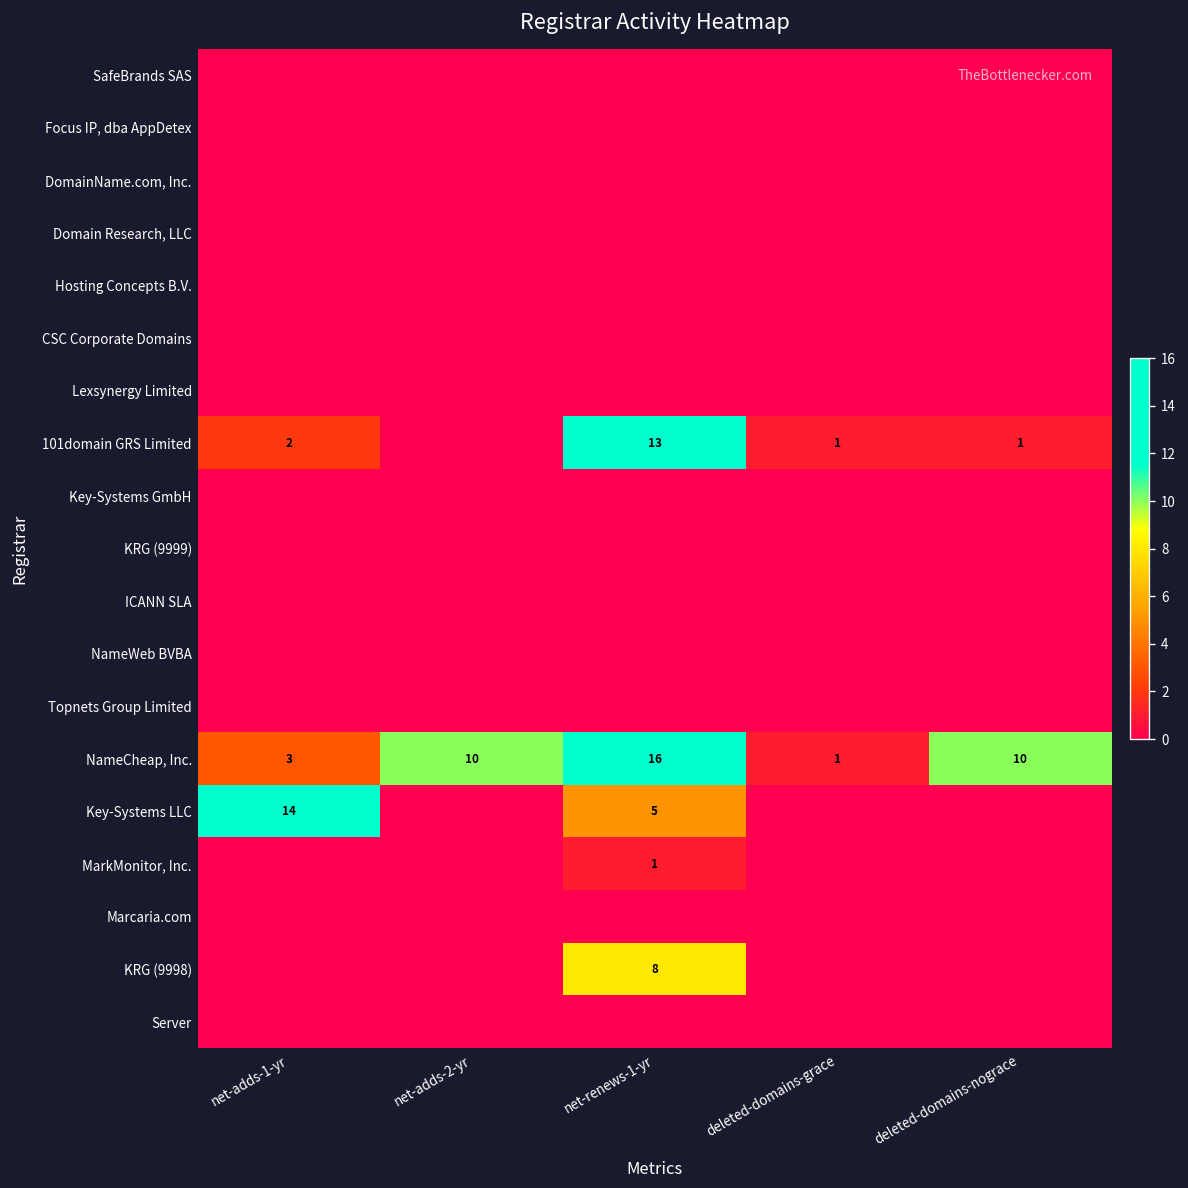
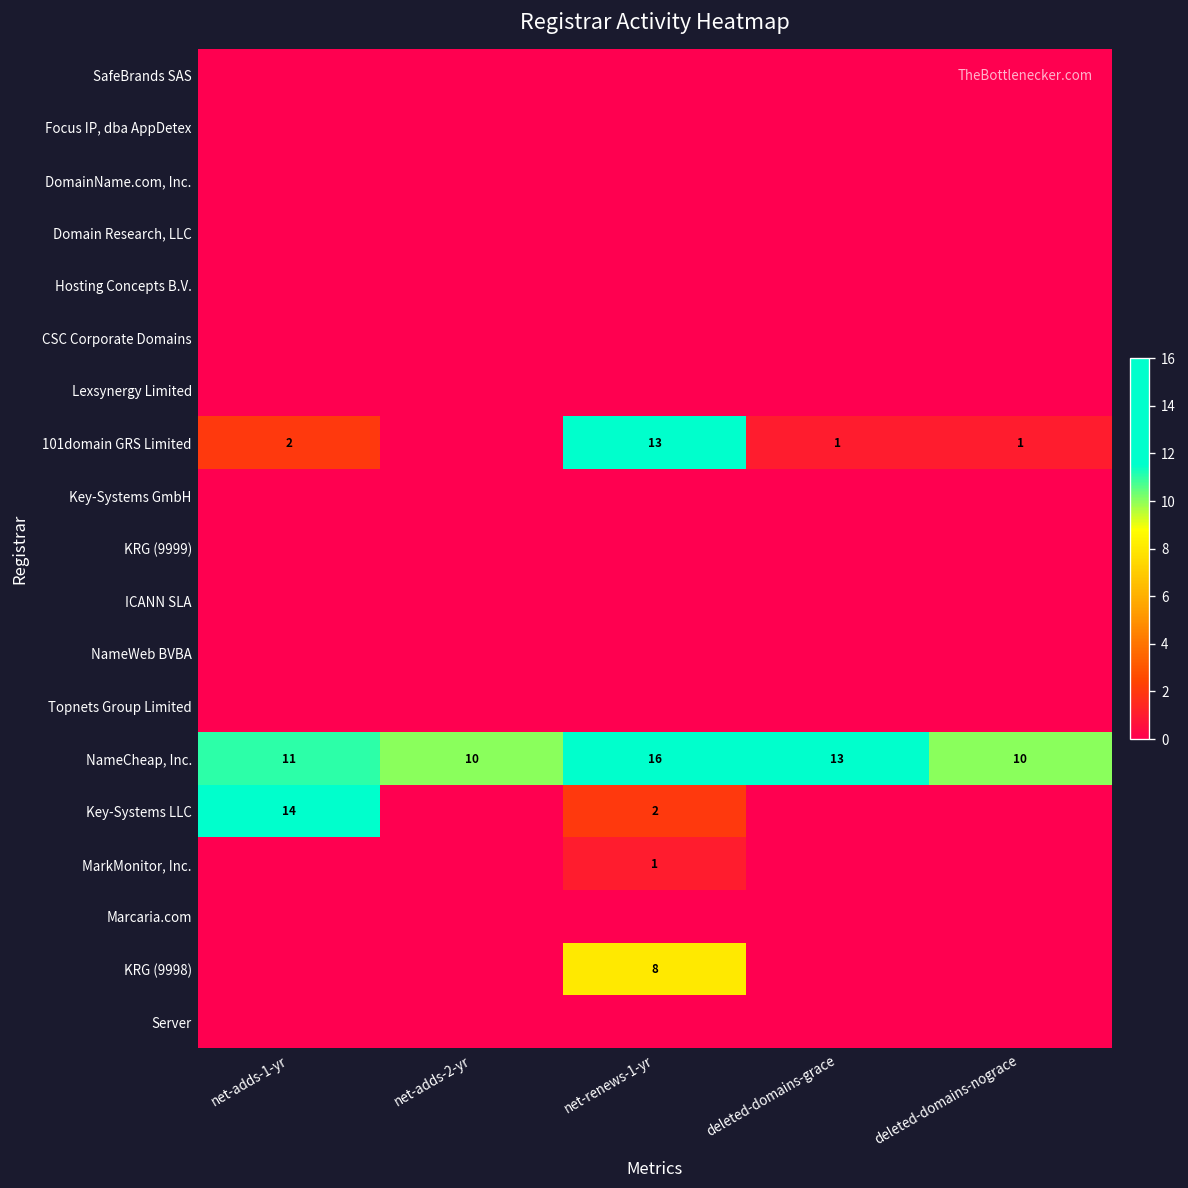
  {
    "101domain GRS Limited": {
      "net-adds-1-yr": 2,
      "net-renews-1-yr": 13,
      "deleted-domains-grace": 1,
      "deleted-domains-nograce": 1
    },
    "NameCheap, Inc.": {
-     "net-adds-1-yr": 3,
+     "net-adds-1-yr": 11,
      "net-adds-2-yr": 10,
      "net-renews-1-yr": 16,
-     "deleted-domains-grace": 1,
+     "deleted-domains-grace": 13,
      "deleted-domains-nograce": 10
    },
    "Key-Systems LLC": {
      "net-adds-1-yr": 14,
-     "net-renews-1-yr": 5
+     "net-renews-1-yr": 2
    },
    "MarkMonitor, Inc.": {
      "net-renews-1-yr": 1
    },
    "KRG (9998)": {
      "net-renews-1-yr": 8
    }
  }
